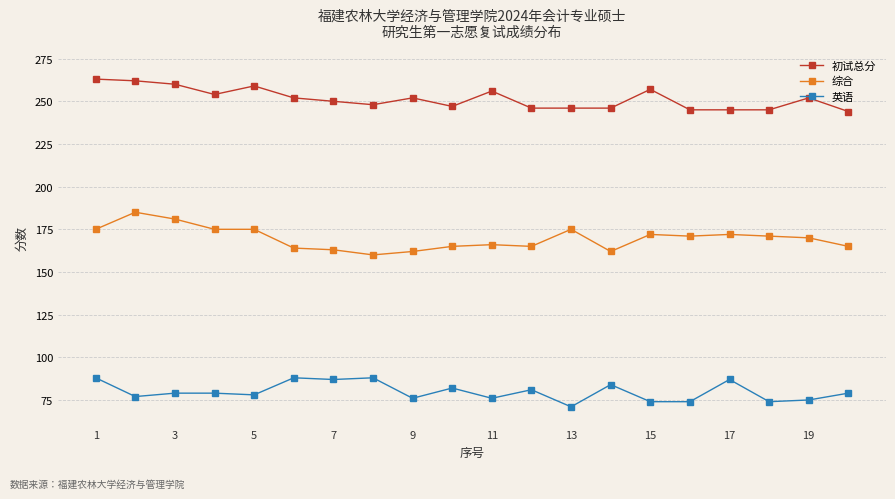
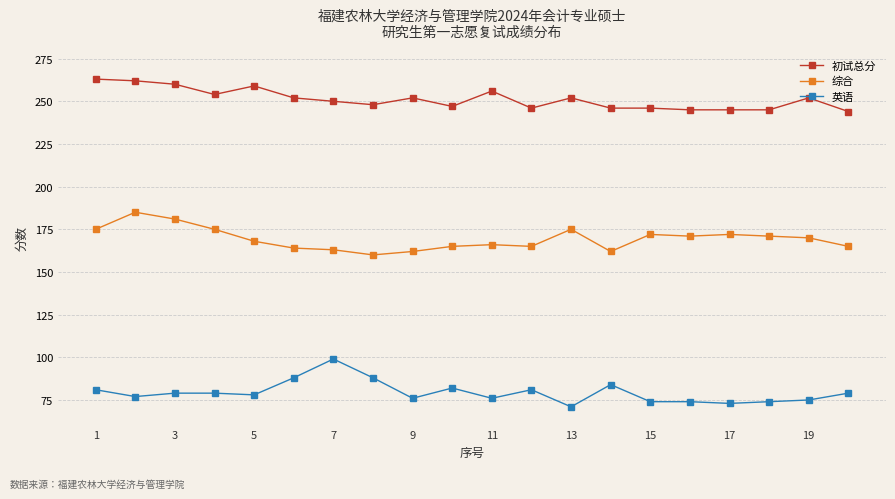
  {
    "初试总分": {
      "1": 263,
      "3": 260,
      "5": 259,
      "7": 250,
      "9": 252,
      "11": 256,
-     "13": 246,
-     "15": 257,
+     "13": 252,
+     "15": 246,
      "17": 245,
      "19": 252
    },
    "综合": {
      "1": 175,
      "3": 181,
-     "5": 175,
+     "5": 168,
      "7": 163,
      "9": 162,
      "11": 166,
      "13": 175,
      "15": 172,
      "17": 172,
      "19": 170
    },
    "英语": {
-     "1": 88,
+     "1": 81,
      "3": 79,
      "5": 78,
-     "7": 87,
+     "7": 99,
      "9": 76,
      "11": 76,
      "13": 71,
      "15": 74,
-     "17": 87,
+     "17": 73,
      "19": 75
    }
  }
